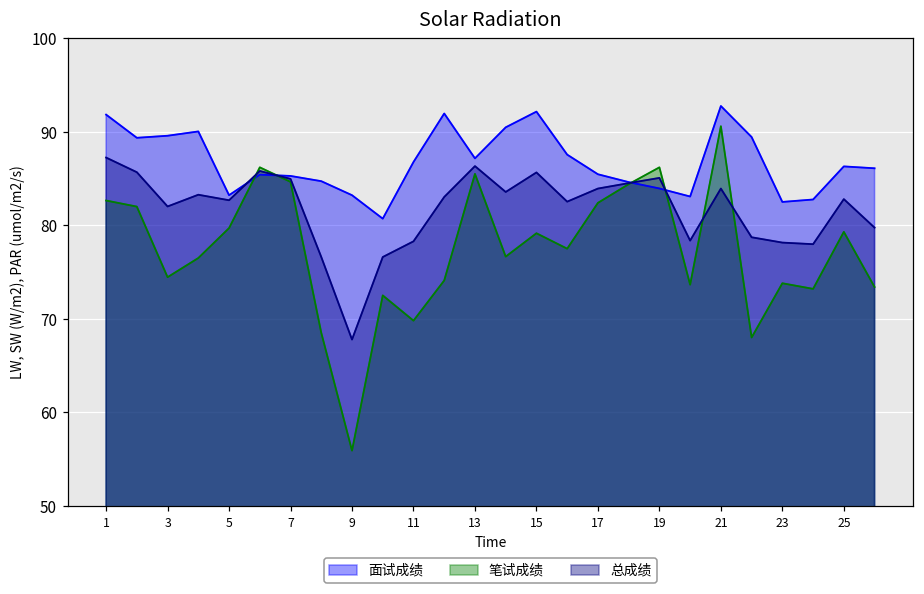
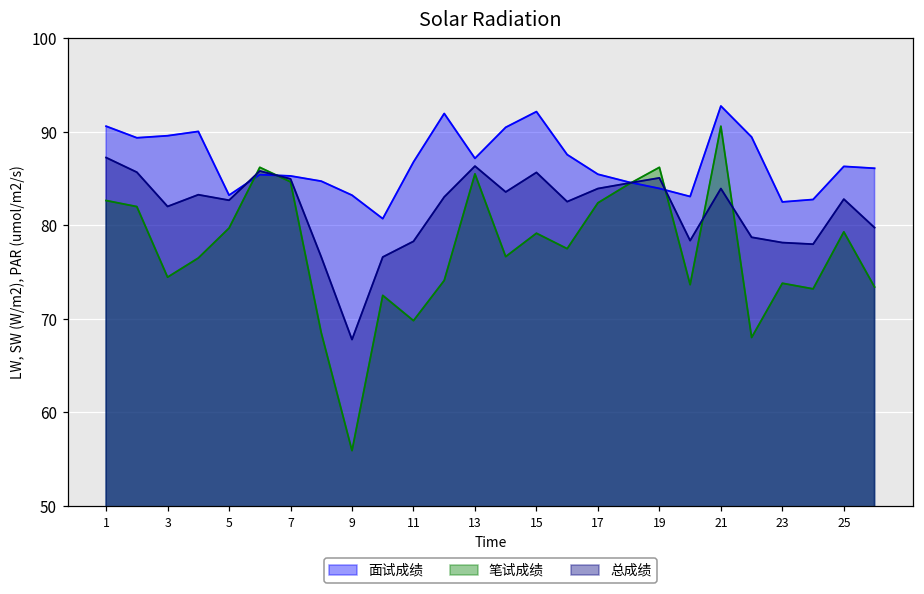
  {
    "面试成绩": {
-     "1": 92,
+     "1": 91,
      "3": 90,
      "5": 83,
      "7": 85,
      "9": 83,
      "11": 87,
      "13": 87,
      "15": 92,
      "17": 85,
      "19": 84,
      "21": 93,
      "23": 83,
      "25": 86
    },
    "笔试成绩": {
      "1": 83,
      "3": 74,
      "5": 80,
      "7": 85,
      "9": 56,
      "11": 70,
      "13": 86,
      "15": 79,
      "17": 82,
      "19": 86,
      "21": 91,
      "23": 74,
      "25": 79
    },
    "总成绩": {
      "1": 87,
      "3": 82,
      "5": 83,
      "7": 85,
      "9": 68,
      "11": 78,
      "13": 86,
      "15": 86,
      "17": 84,
      "19": 85,
      "21": 84,
      "23": 78,
      "25": 83
    }
  }
